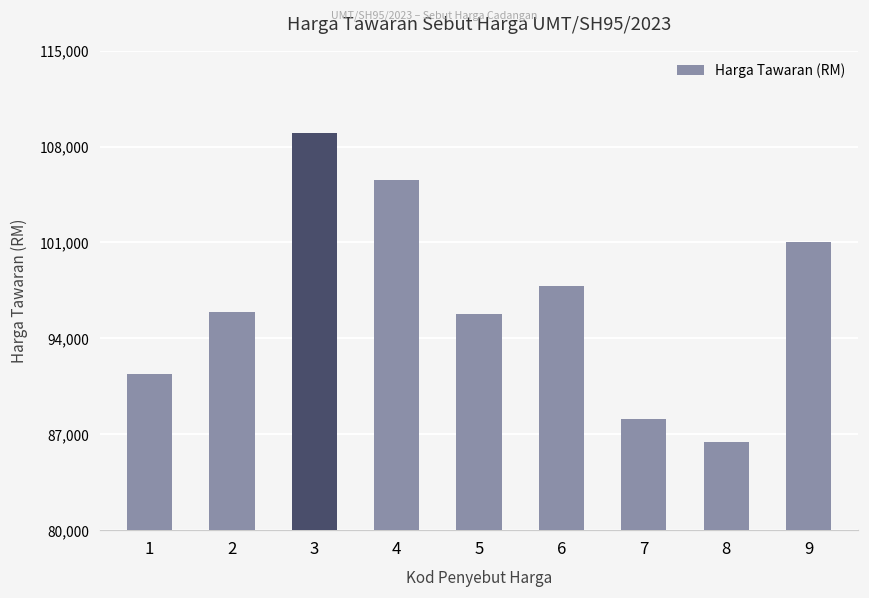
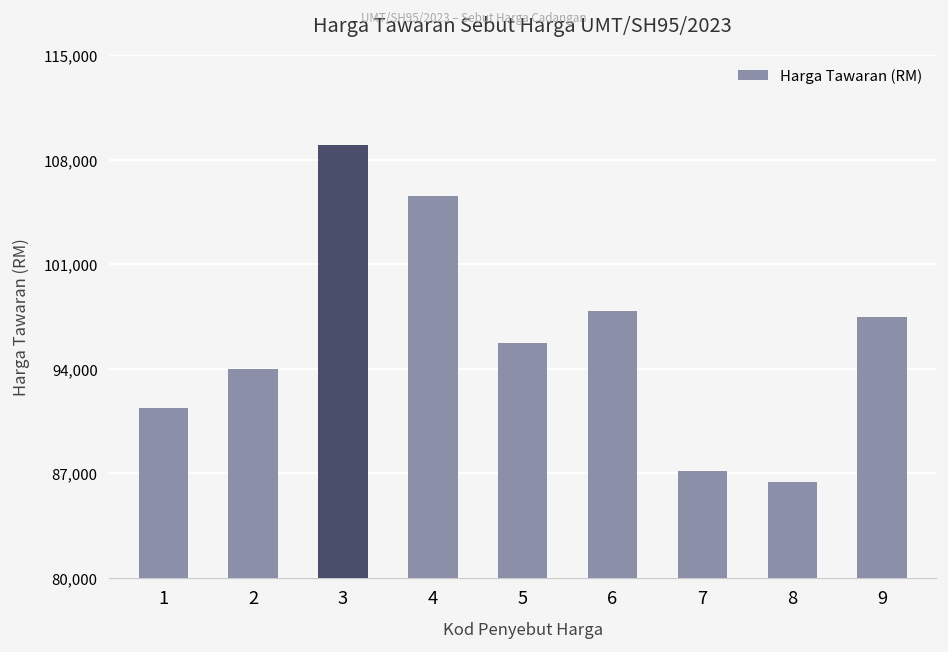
  {
    "1": "91,400",
-   "2": "96,000",
+   "2": "94,000",
    "3": "109,000",
    "4": "105,600",
    "5": "95,700",
    "6": "97,800",
-   "7": "88,100",
+   "7": "87,100",
    "8": "86,400",
-   "9": "101,000"
+   "9": "97,400"
  }
